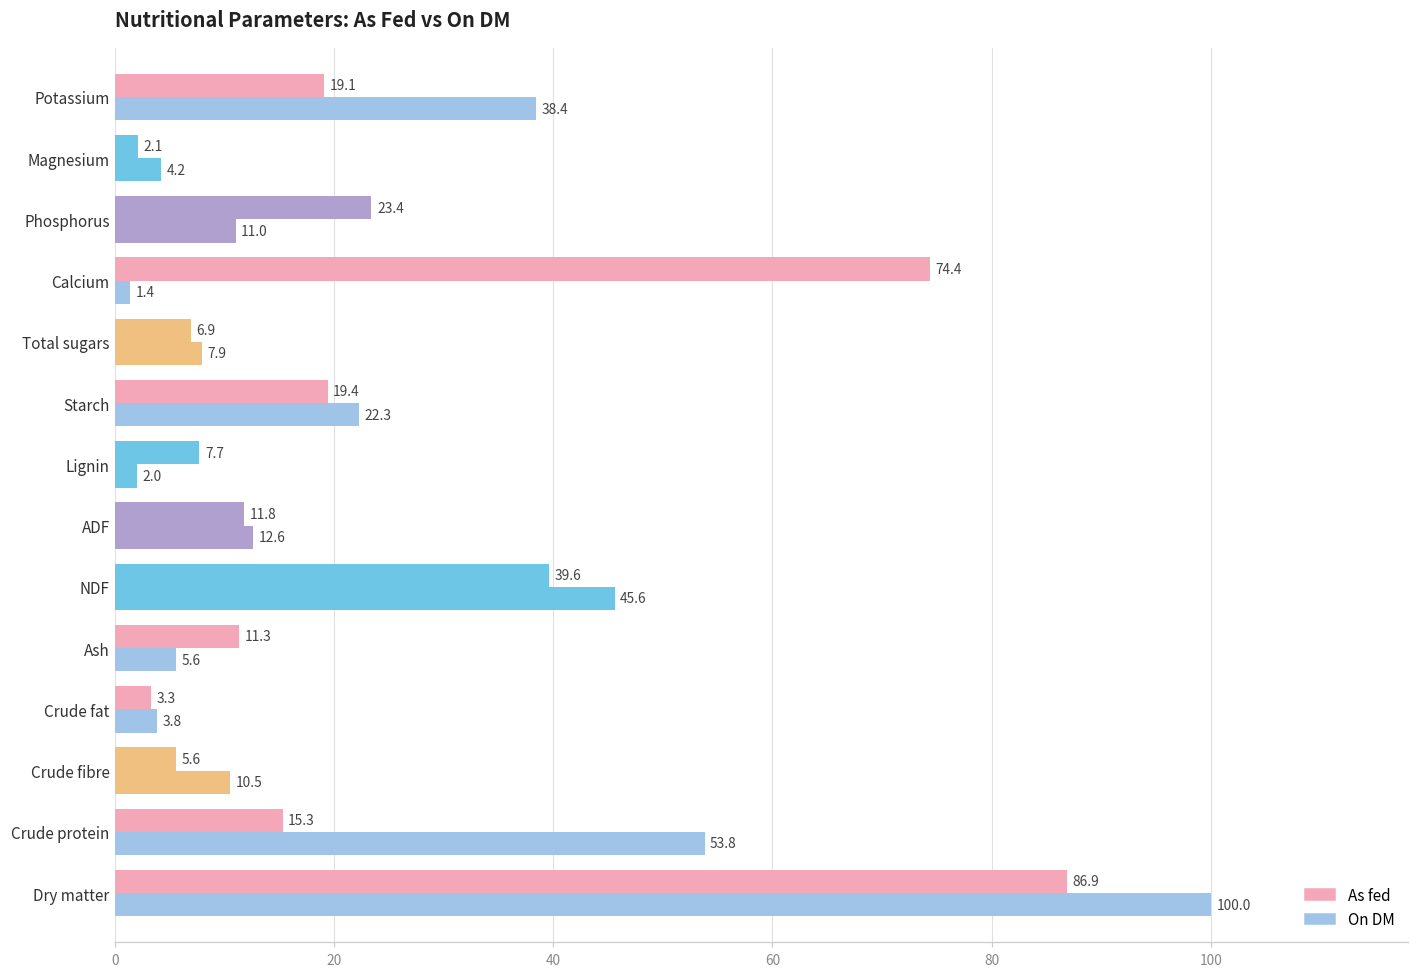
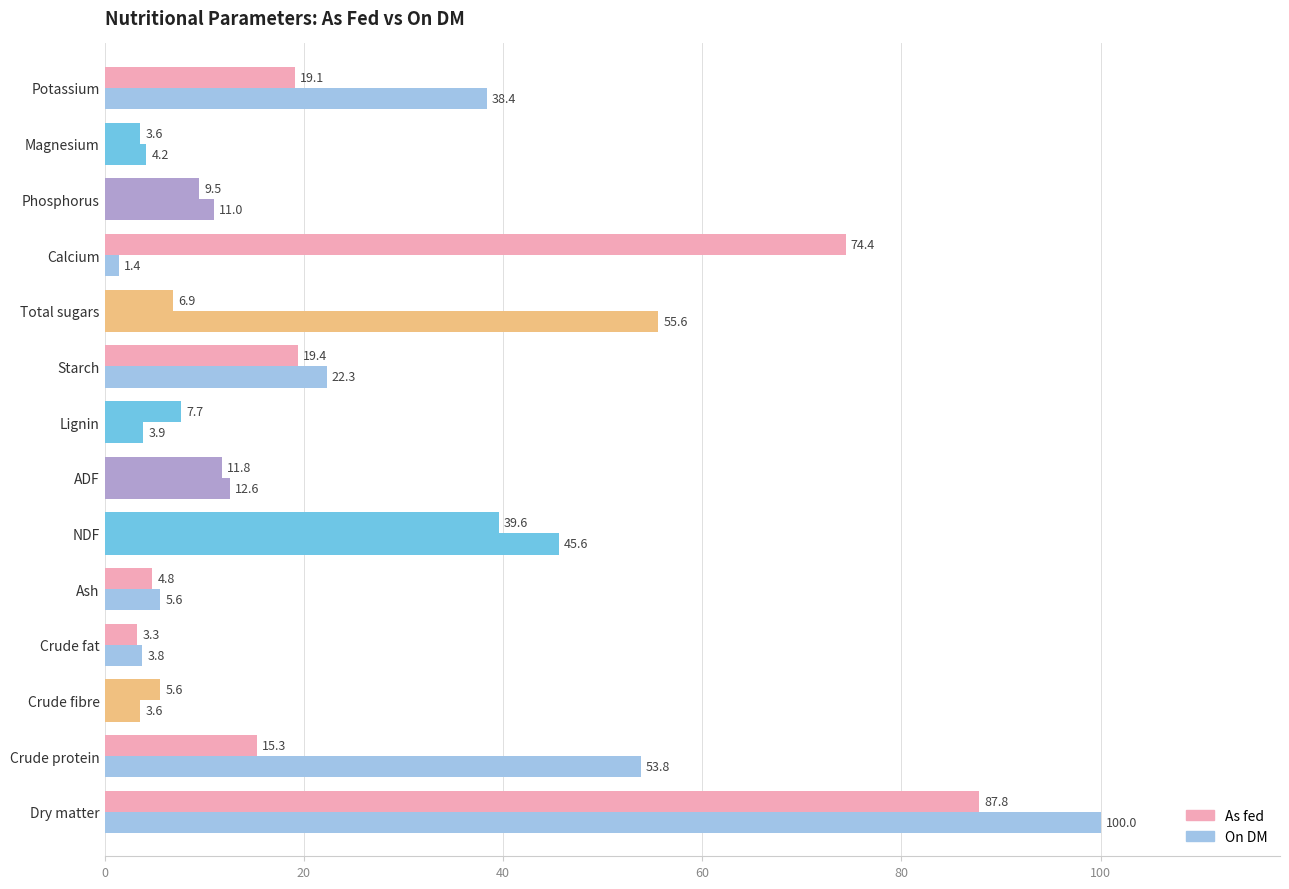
  {
    "As fed": {
      "Potassium": 19.1,
-     "Magnesium": 2.1,
-     "Phosphorus": 23.4,
+     "Magnesium": 3.6,
+     "Phosphorus": 9.5,
      "Calcium": 74.4,
      "Total sugars": 6.9,
      "Starch": 19.4,
      "Lignin": 7.7,
      "ADF": 11.8,
      "NDF": 39.6,
-     "Ash": 11.3,
+     "Ash": 4.8,
      "Crude fat": 3.3,
      "Crude fibre": 5.6,
      "Crude protein": 15.3,
-     "Dry matter": 86.9
+     "Dry matter": 87.8
    },
    "On DM": {
      "Potassium": 38.4,
      "Magnesium": 4.2,
      "Phosphorus": 11.0,
      "Calcium": 1.4,
-     "Total sugars": 7.9,
+     "Total sugars": 55.6,
      "Starch": 22.3,
-     "Lignin": 2.0,
+     "Lignin": 3.9,
      "ADF": 12.6,
      "NDF": 45.6,
      "Ash": 5.6,
      "Crude fat": 3.8,
-     "Crude fibre": 10.5,
+     "Crude fibre": 3.6,
      "Crude protein": 53.8,
      "Dry matter": 100.0
    }
  }
